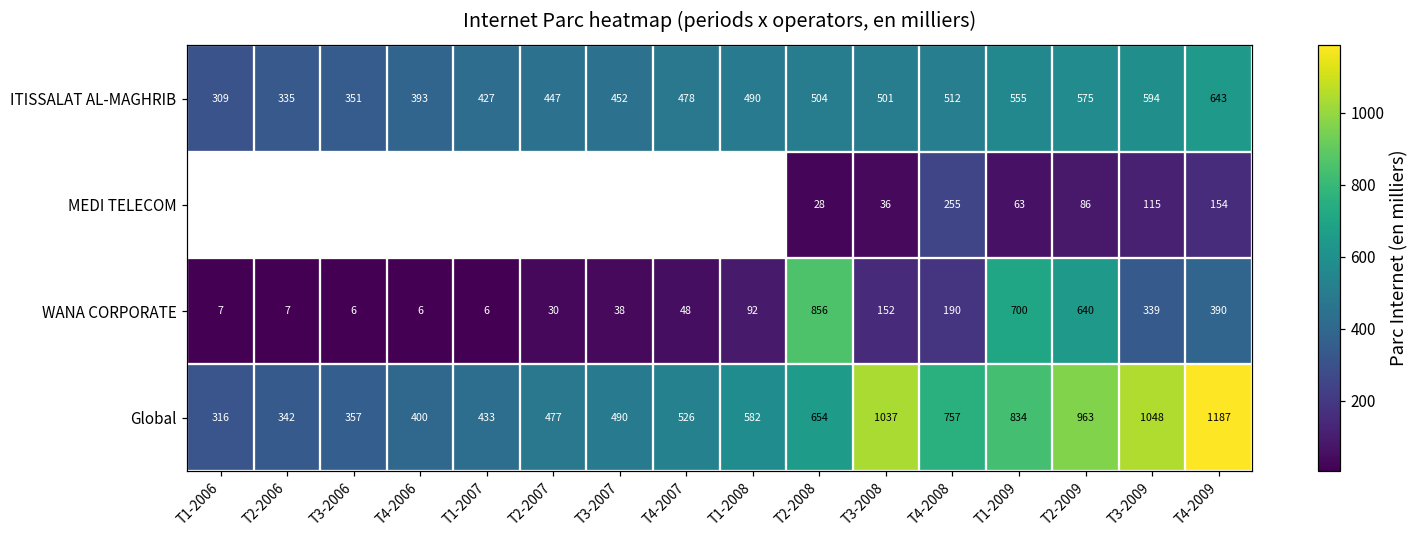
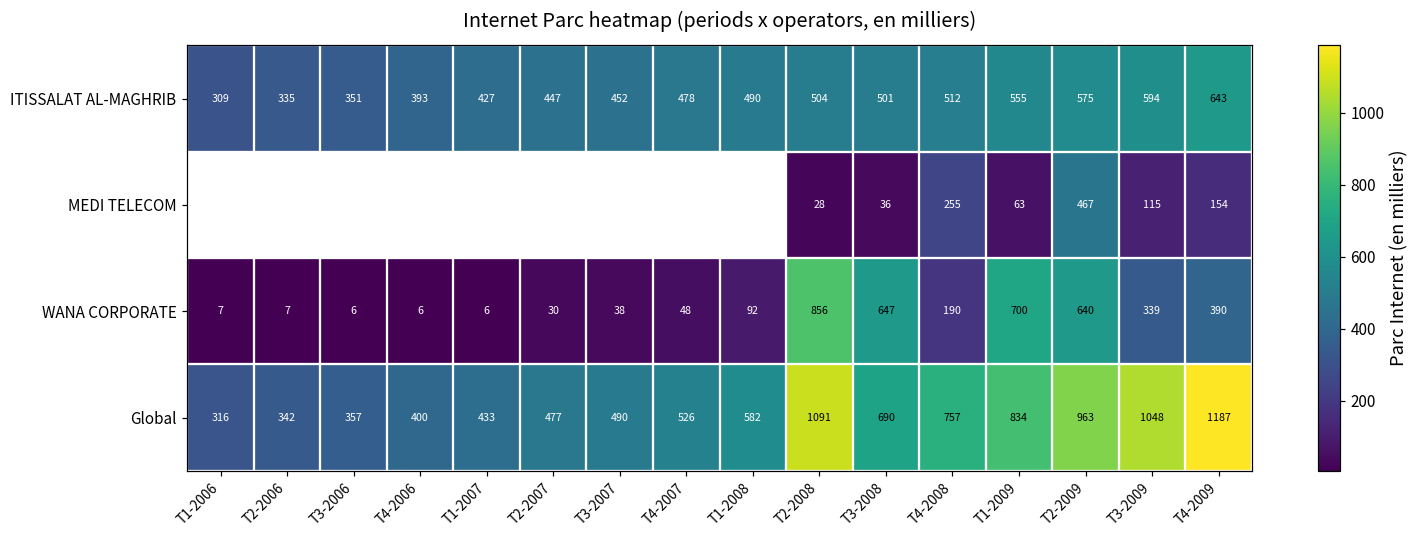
  {
    "ITISSALAT AL-MAGHRIB": {
      "T1-2006": 309,
      "T2-2006": 335,
      "T3-2006": 351,
      "T4-2006": 393,
      "T1-2007": 427,
      "T2-2007": 447,
      "T3-2007": 452,
      "T4-2007": 478,
      "T1-2008": 490,
      "T2-2008": 504,
      "T3-2008": 501,
      "T4-2008": 512,
      "T1-2009": 555,
      "T2-2009": 575,
      "T3-2009": 594,
      "T4-2009": 643
    },
    "MEDI TELECOM": {
      "T2-2008": 28,
      "T3-2008": 36,
      "T4-2008": 255,
      "T1-2009": 63,
-     "T2-2009": 86,
+     "T2-2009": 467,
      "T3-2009": 115,
      "T4-2009": 154
    },
    "WANA CORPORATE": {
      "T1-2006": 7,
      "T2-2006": 7,
      "T3-2006": 6,
      "T4-2006": 6,
      "T1-2007": 6,
      "T2-2007": 30,
      "T3-2007": 38,
      "T4-2007": 48,
      "T1-2008": 92,
      "T2-2008": 856,
-     "T3-2008": 152,
+     "T3-2008": 647,
      "T4-2008": 190,
      "T1-2009": 700,
      "T2-2009": 640,
      "T3-2009": 339,
      "T4-2009": 390
    },
    "Global": {
      "T1-2006": 316,
      "T2-2006": 342,
      "T3-2006": 357,
      "T4-2006": 400,
      "T1-2007": 433,
      "T2-2007": 477,
      "T3-2007": 490,
      "T4-2007": 526,
      "T1-2008": 582,
-     "T2-2008": 654,
-     "T3-2008": 1037,
+     "T2-2008": 1091,
+     "T3-2008": 690,
      "T4-2008": 757,
      "T1-2009": 834,
      "T2-2009": 963,
      "T3-2009": 1048,
      "T4-2009": 1187
    }
  }
